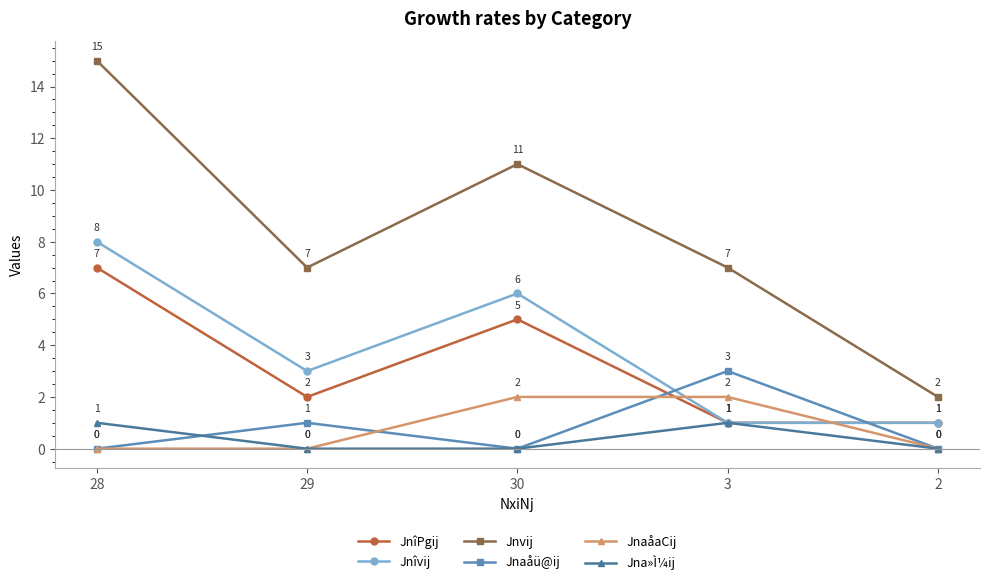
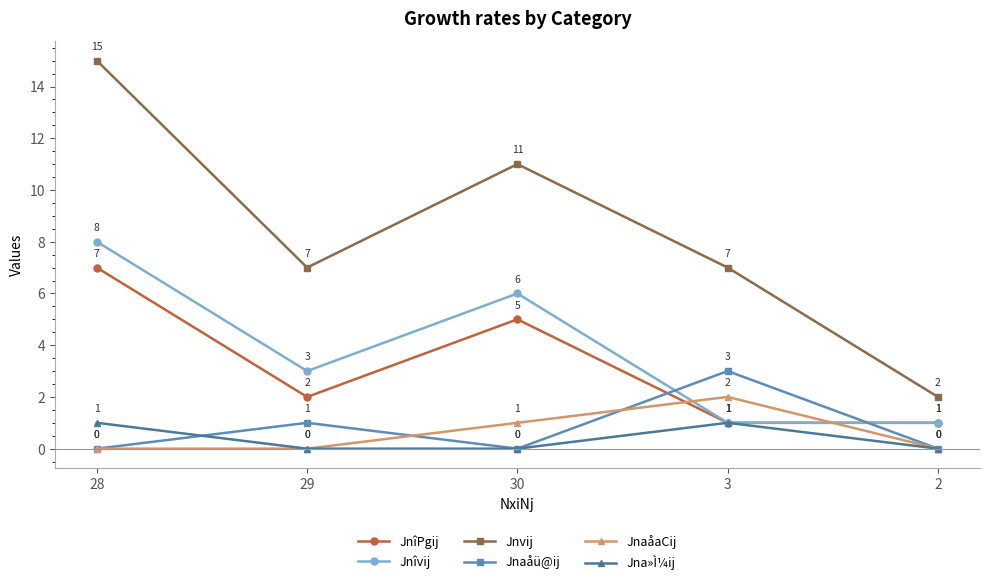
  {
    "JnaåaCij": {
-     "30": 2,
+     "30": 1,
      "3": 2
    }
  }
